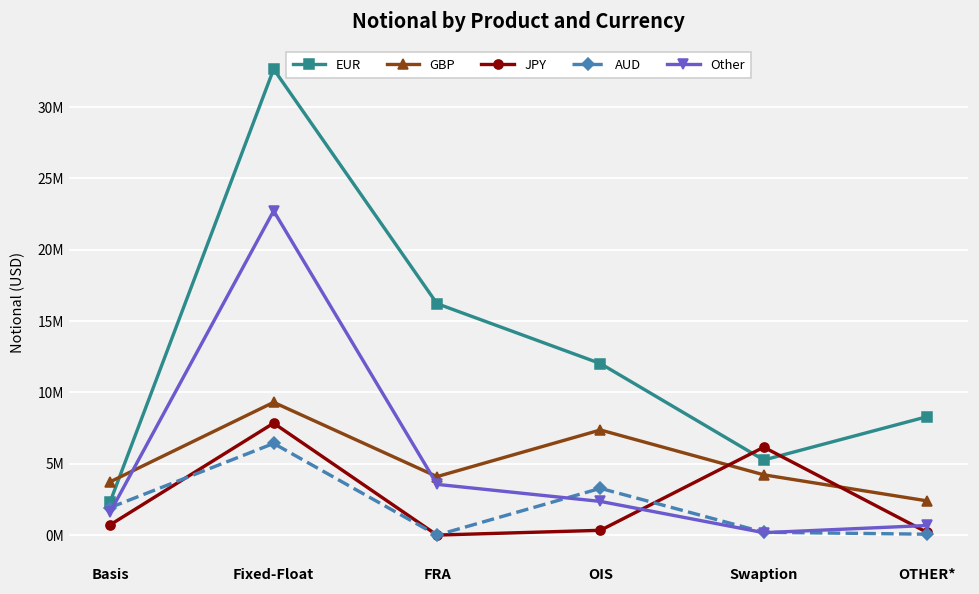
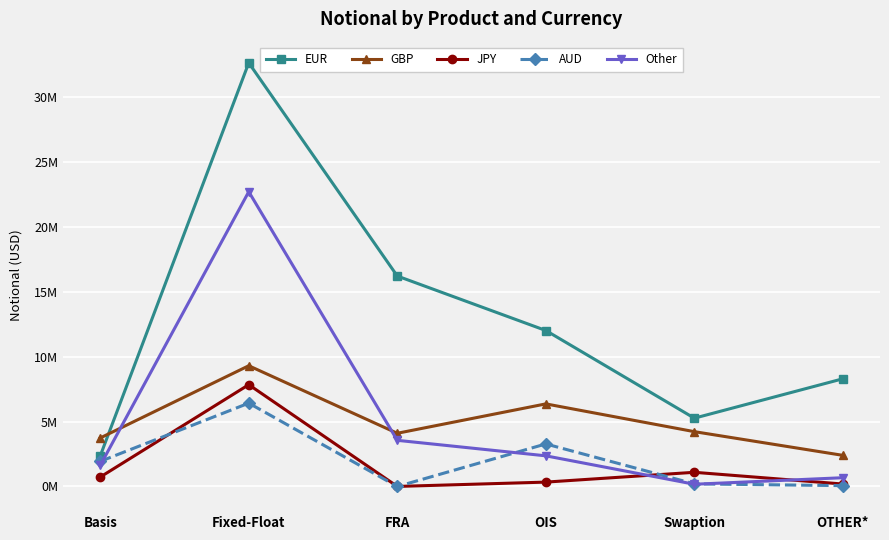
  {
    "GBP": {
      "Basis": 3700000,
      "Fixed-Float": 9300000,
      "FRA": 4100000,
-     "OIS": 7400000,
+     "OIS": 6400000,
      "Swaption": 4200000,
      "OTHER*": 2400000
    },
    "JPY": {
      "Basis": 700000,
      "Fixed-Float": 7800000,
      "OIS": 300000,
-     "Swaption": 6200000
+     "Swaption": 1100000
    }
  }
